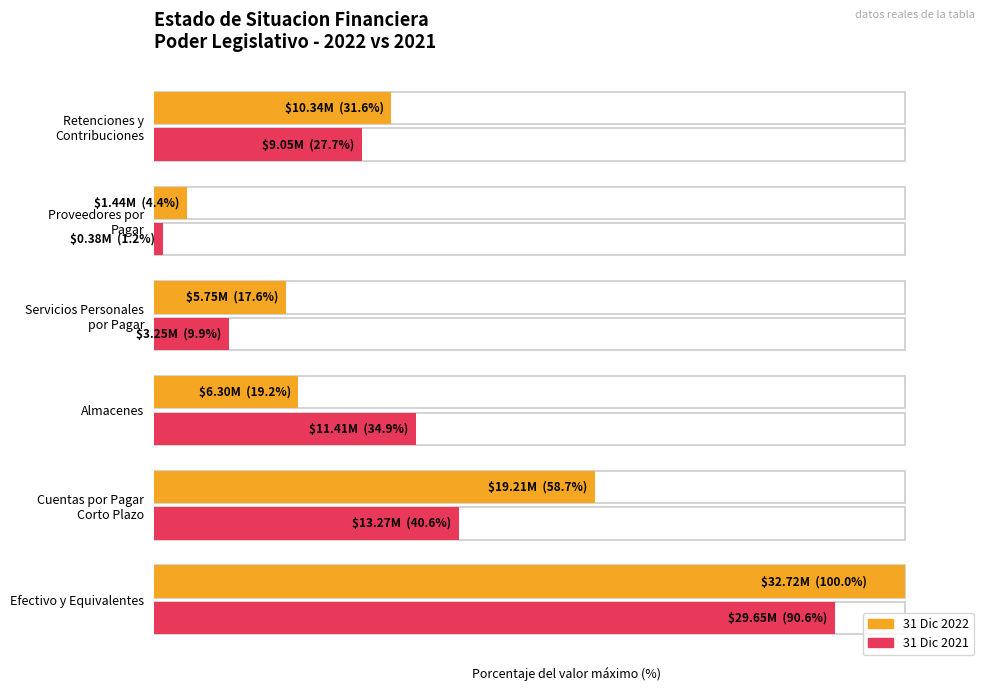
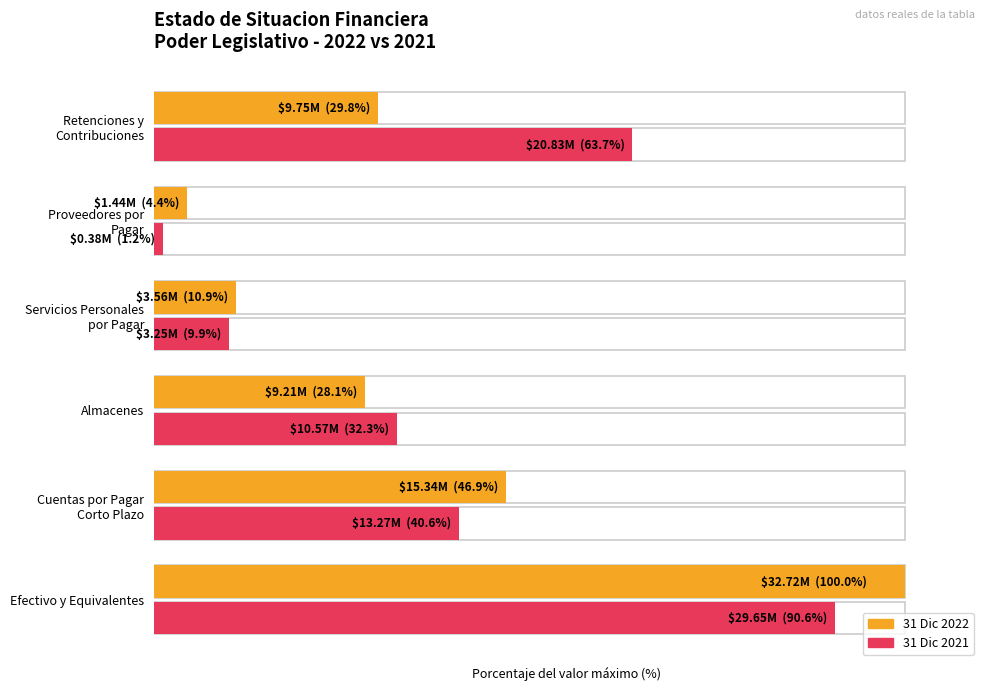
  {
    "31 Dic 2022": {
-     "Retenciones y Contribuciones": "$10.34M (31.6%)",
-     "Servicios Personales por Pagar": "$5.75M (17.6%)",
-     "Almacenes": "$6.30M (19.2%)",
-     "Cuentas por Pagar Corto Plazo": "$19.21M (58.7%)",
+     "Retenciones y Contribuciones": "$9.75M (29.8%)",
+     "Servicios Personales por Pagar": "$3.56M (10.9%)",
+     "Almacenes": "$9.21M (28.1%)",
+     "Cuentas por Pagar Corto Plazo": "$15.34M (46.9%)",
      "Efectivo y Equivalentes": "(100.0%)"
    },
    "31 Dic 2021": {
-     "Retenciones y Contribuciones": "$9.05M (27.7%)",
-     "Almacenes": "$11.41M (34.9%)"
+     "Retenciones y Contribuciones": "$20.83M (63.7%)",
+     "Almacenes": "$10.57M (32.3%)"
    }
  }
